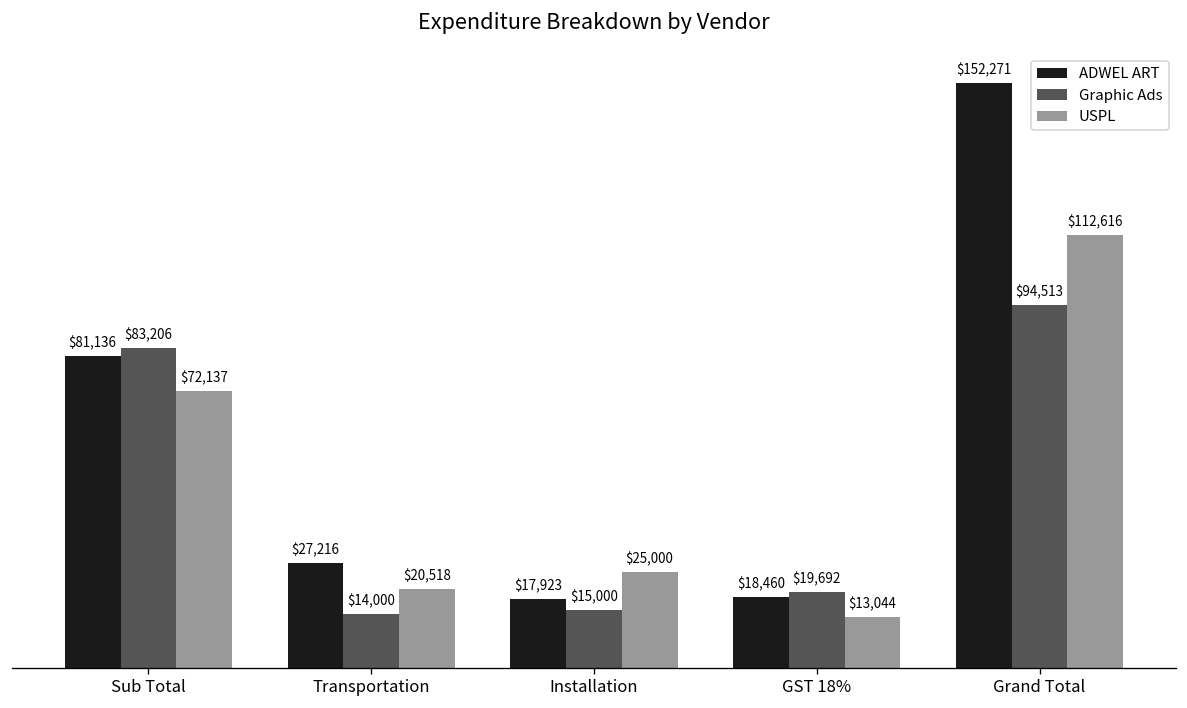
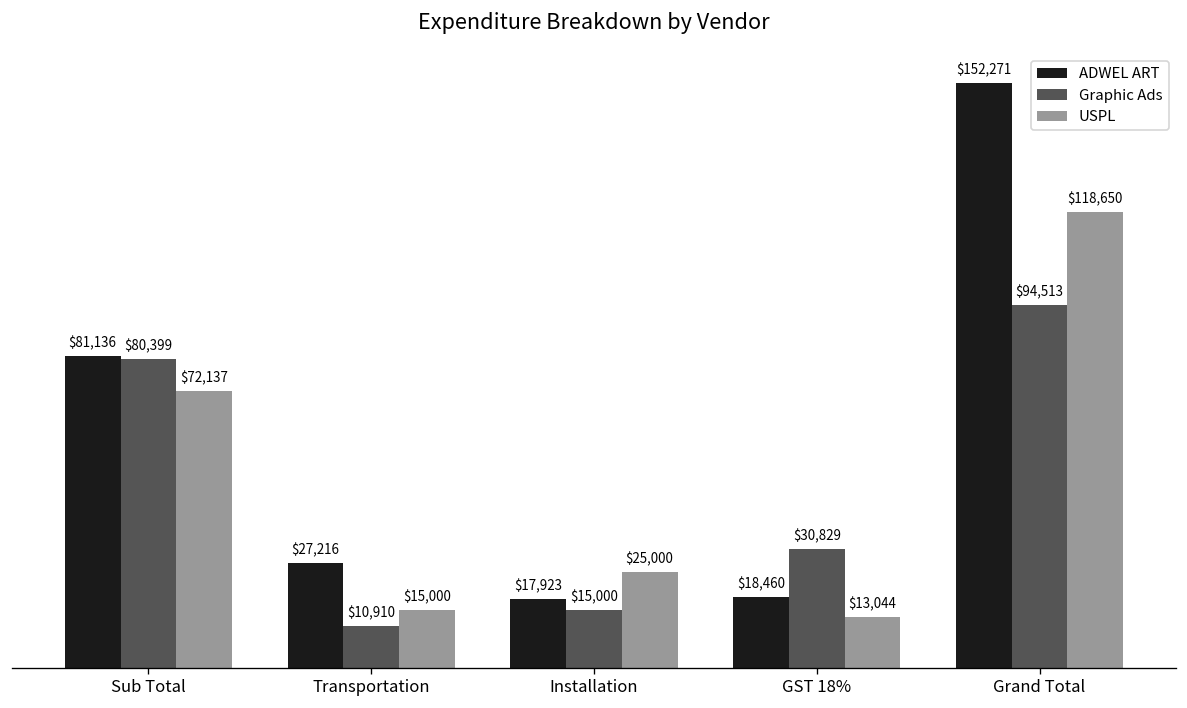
  {
    "ADWEL ART": {
      "Sub Total": "$81,136",
      "Transportation": "$27,216",
      "Installation": "$17,923",
      "GST 18%": "$18,460",
      "Grand Total": "$152,271"
    },
    "Graphic Ads": {
-     "Sub Total": "$83,206",
-     "Transportation": "$14,000",
+     "Sub Total": "$80,399",
+     "Transportation": "$10,910",
      "Installation": "$15,000",
-     "GST 18%": "$19,692",
+     "GST 18%": "$30,829",
      "Grand Total": "$94,513"
    },
    "USPL": {
      "Sub Total": "$72,137",
-     "Transportation": "$20,518",
+     "Transportation": "$15,000",
      "Installation": "$25,000",
      "GST 18%": "$13,044",
-     "Grand Total": "$112,616"
+     "Grand Total": "$118,650"
    }
  }
